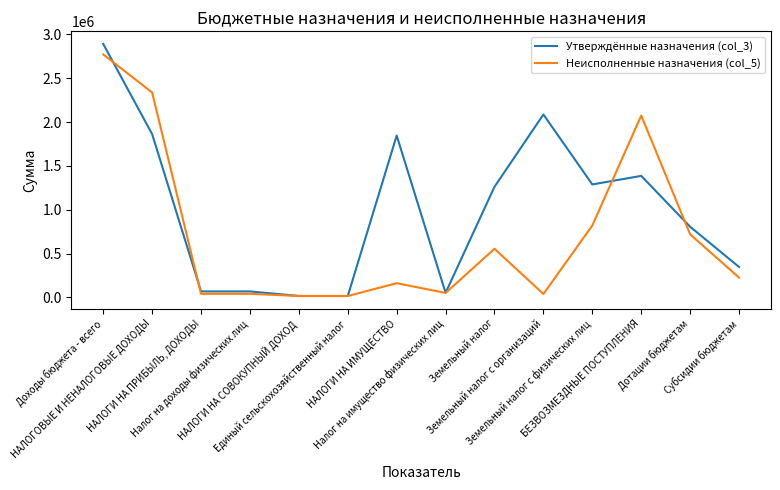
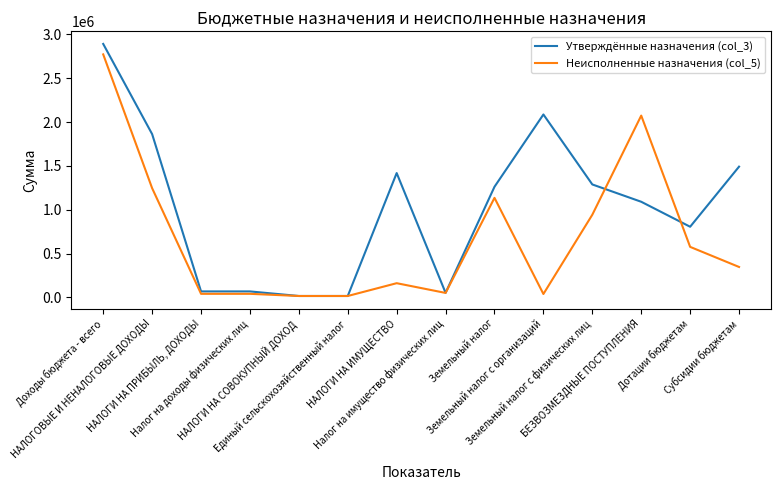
  {
    "Утверждённые назначения (col_3)": {
      "Доходы бюджета - всего": 2900000,
      "НАЛОГОВЫЕ И НЕНАЛОГОВЫЕ ДОХОДЫ": 1900000,
-     "НАЛОГИ НА ИМУЩЕСТВО": 1800000,
+     "НАЛОГИ НА ИМУЩЕСТВО": 1400000,
      "Земельный налог": 1300000,
      "Земельный налог с организаций": 2100000,
      "Земельный налог с физических лиц": 1300000,
-     "БЕЗВОЗМЕЗДНЫЕ ПОСТУПЛЕНИЯ": 1400000,
+     "БЕЗВОЗМЕЗДНЫЕ ПОСТУПЛЕНИЯ": 1100000,
      "Дотации бюджетам": 800000,
-     "Субсидии бюджетам": 300000
+     "Субсидии бюджетам": 1500000
    },
    "Неисполненные назначения (col_5)": {
      "Доходы бюджета - всего": 2800000,
-     "НАЛОГОВЫЕ И НЕНАЛОГОВЫЕ ДОХОДЫ": 2300000,
+     "НАЛОГОВЫЕ И НЕНАЛОГОВЫЕ ДОХОДЫ": 1200000,
      "НАЛОГИ НА ИМУЩЕСТВО": 200000,
-     "Земельный налог": 600000,
+     "Земельный налог": 1100000,
      "Земельный налог с организаций": 0,
-     "Земельный налог с физических лиц": 800000,
+     "Земельный налог с физических лиц": 900000,
      "БЕЗВОЗМЕЗДНЫЕ ПОСТУПЛЕНИЯ": 2100000,
-     "Дотации бюджетам": 700000,
-     "Субсидии бюджетам": 200000
+     "Дотации бюджетам": 600000,
+     "Субсидии бюджетам": 300000
    }
  }
